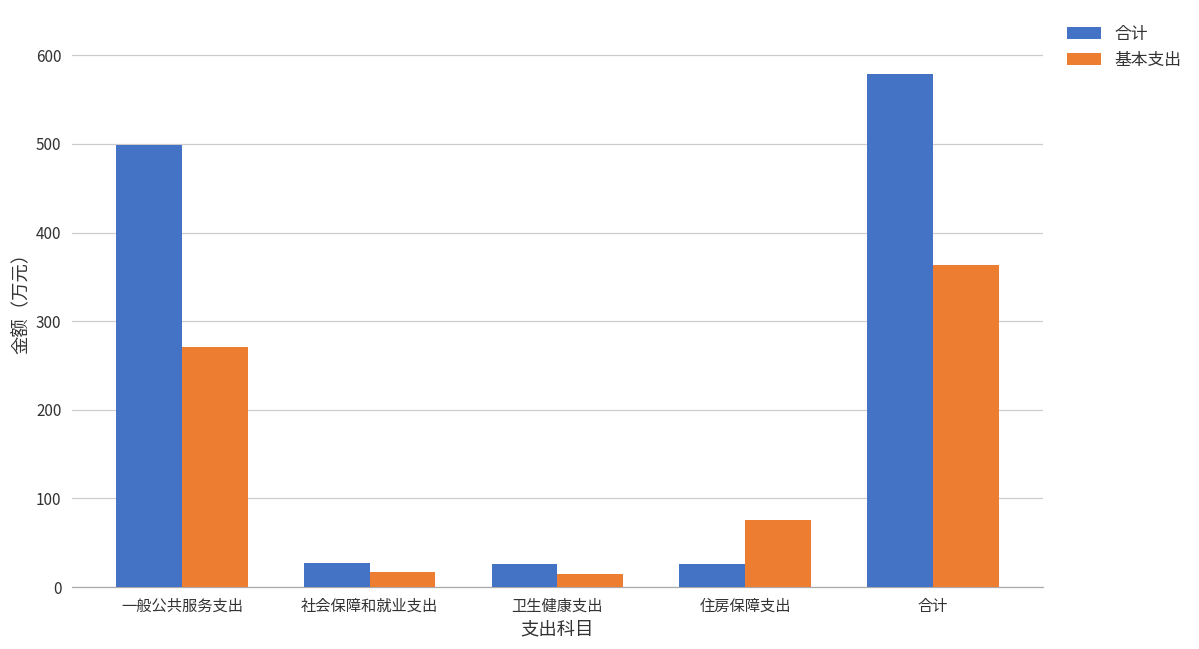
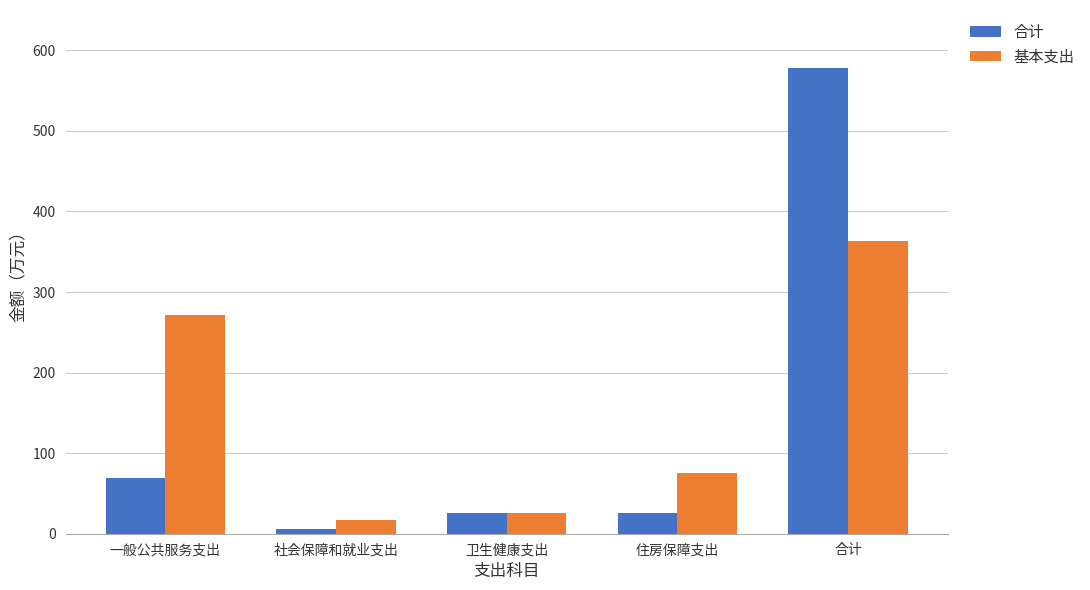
  {
    "合计": {
-     "一般公共服务支出": 500,
-     "社会保障和就业支出": 30,
+     "一般公共服务支出": 70,
+     "社会保障和就业支出": 10,
      "卫生健康支出": 30,
      "住房保障支出": 30,
      "合计": 580
    },
    "基本支出": {
      "一般公共服务支出": 270,
      "社会保障和就业支出": 20,
-     "卫生健康支出": 10,
+     "卫生健康支出": 30,
      "住房保障支出": 80,
      "合计": 360
    }
  }
